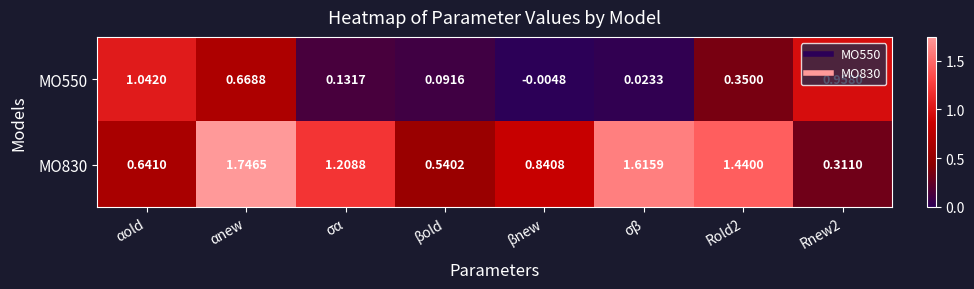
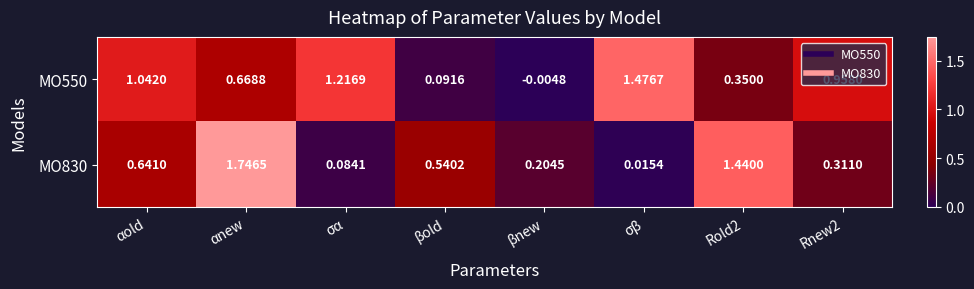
  {
    "MO550": {
      "αold": 1.0420,
      "αnew": 0.6688,
-     "σα": 0.1317,
+     "σα": 1.2169,
      "βold": 0.0916,
      "βnew": -0.0048,
-     "σβ": 0.0233,
+     "σβ": 1.4767,
      "Rold2": 0.3500
    },
    "MO830": {
      "αold": 0.6410,
      "αnew": 1.7465,
-     "σα": 1.2088,
+     "σα": 0.0841,
      "βold": 0.5402,
-     "βnew": 0.8408,
-     "σβ": 1.6159,
+     "βnew": 0.2045,
+     "σβ": 0.0154,
      "Rold2": 1.4400,
      "Rnew2": 0.3110
    }
  }
